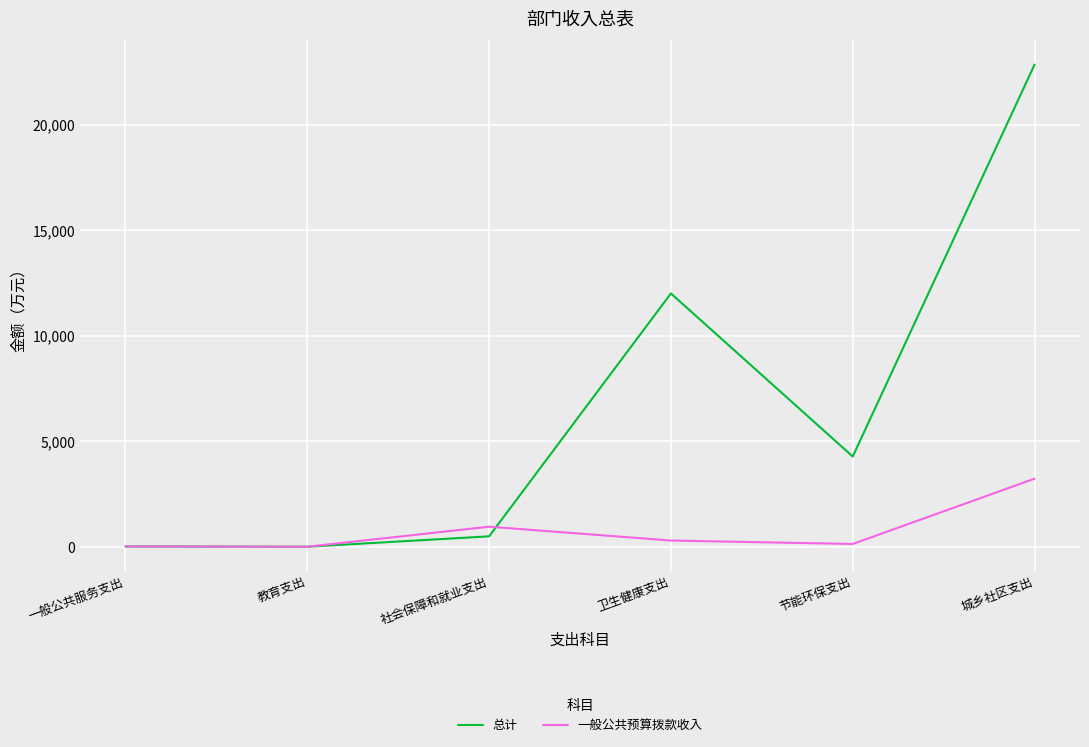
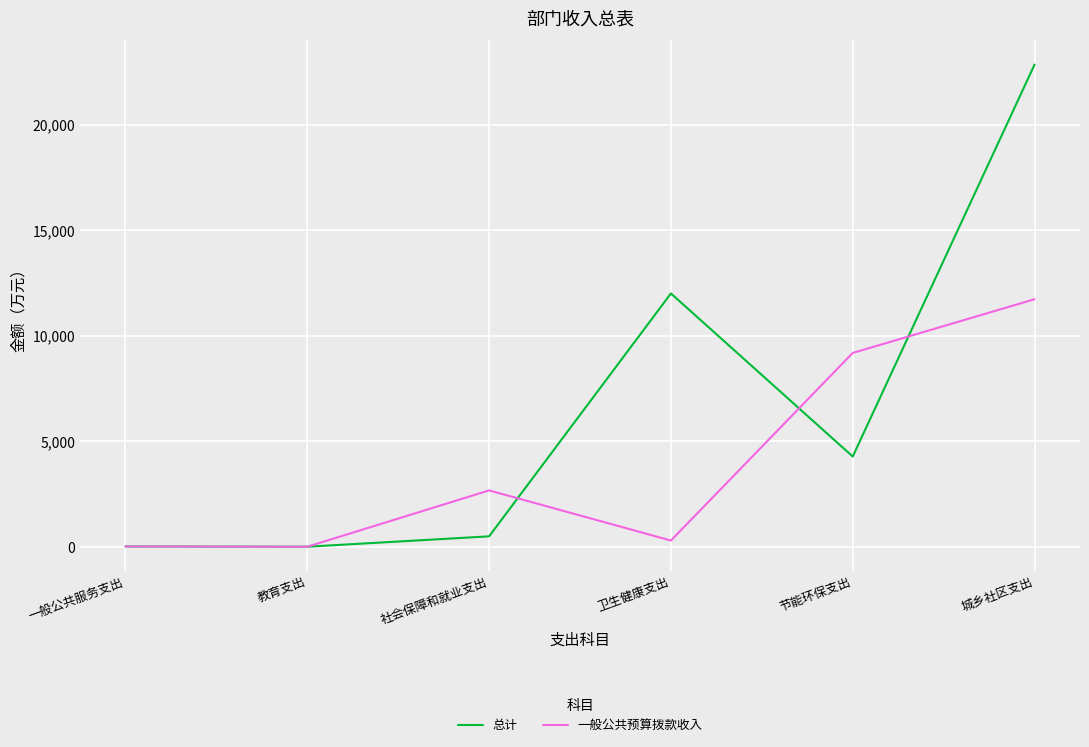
  {
    "总计": {
      "社会保障和就业支出": "500",
      "卫生健康支出": "12,000",
      "节能环保支出": "4,300",
      "城乡社区支出": "22,800"
    },
    "一般公共预算拨款收入": {
-     "社会保障和就业支出": "1,000",
+     "社会保障和就业支出": "2,700",
      "卫生健康支出": "300",
-     "节能环保支出": "100",
-     "城乡社区支出": "3,200"
+     "节能环保支出": "9,200",
+     "城乡社区支出": "11,700"
    }
  }
